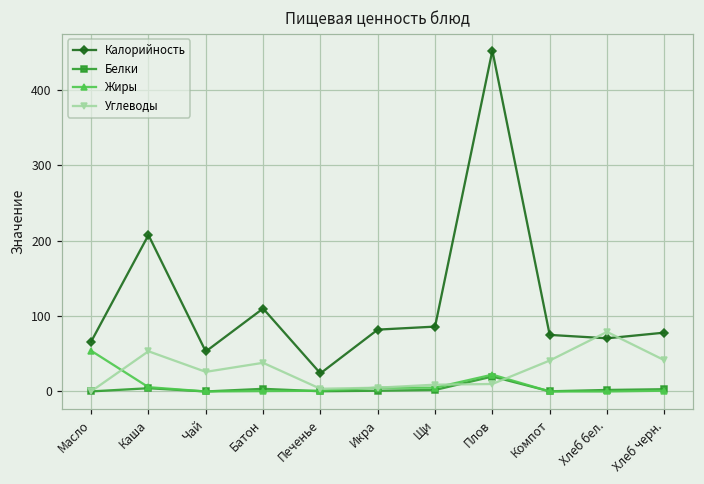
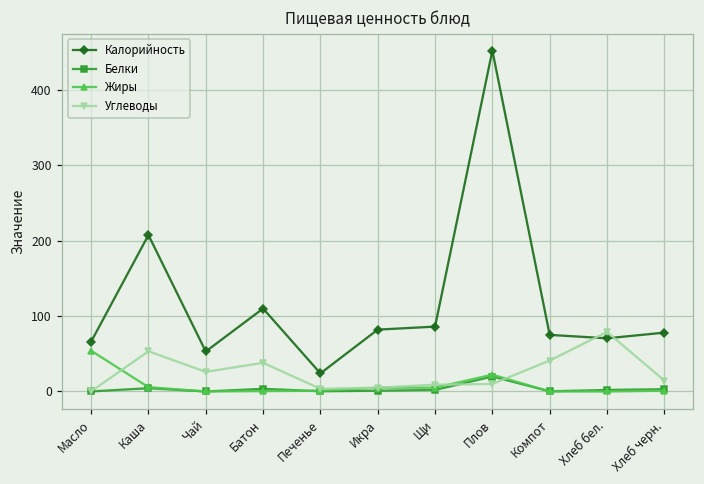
  {
    "Жиры": {
      "Масло": 50
    },
    "Углеводы": {
      "Каша": 50,
      "Чай": 30,
      "Батон": 40,
      "Щи": 10,
      "Плов": 10,
      "Компот": 40,
      "Хлеб бел.": 80,
-     "Хлеб черн.": 40
+     "Хлеб черн.": 10
    }
  }
